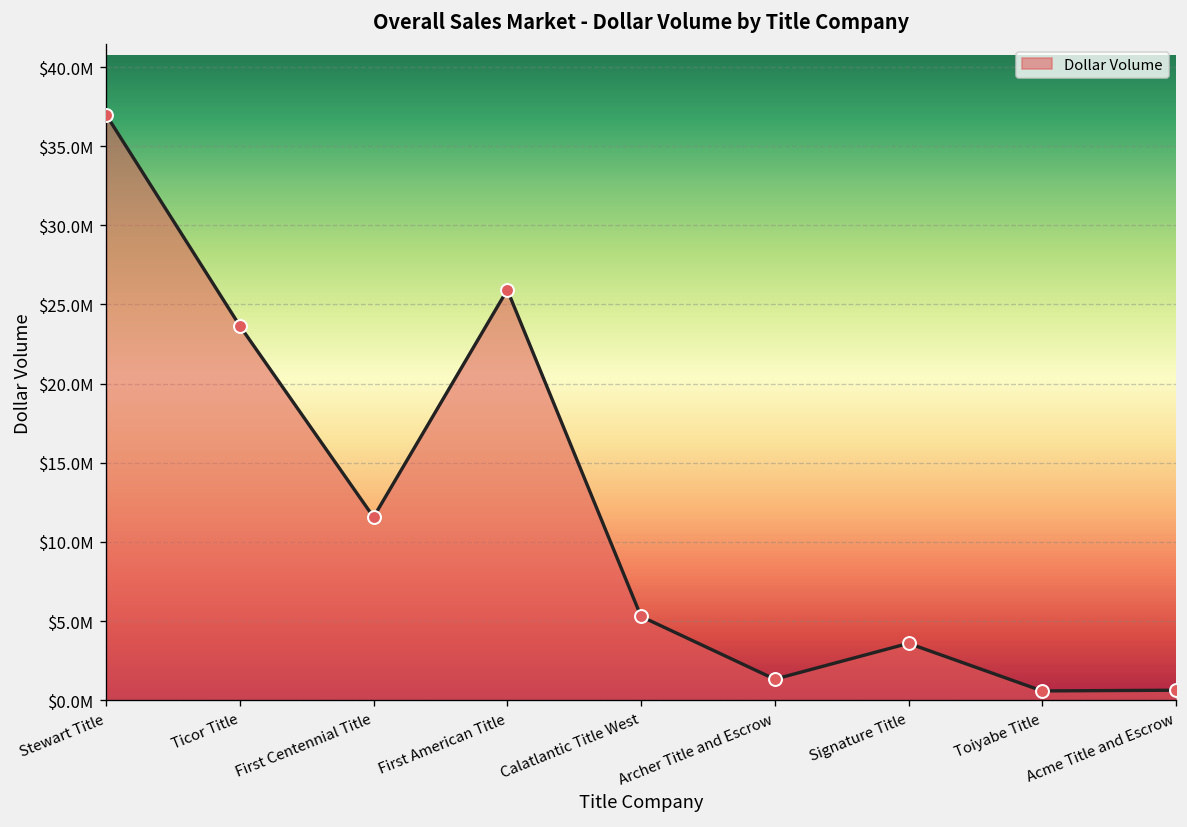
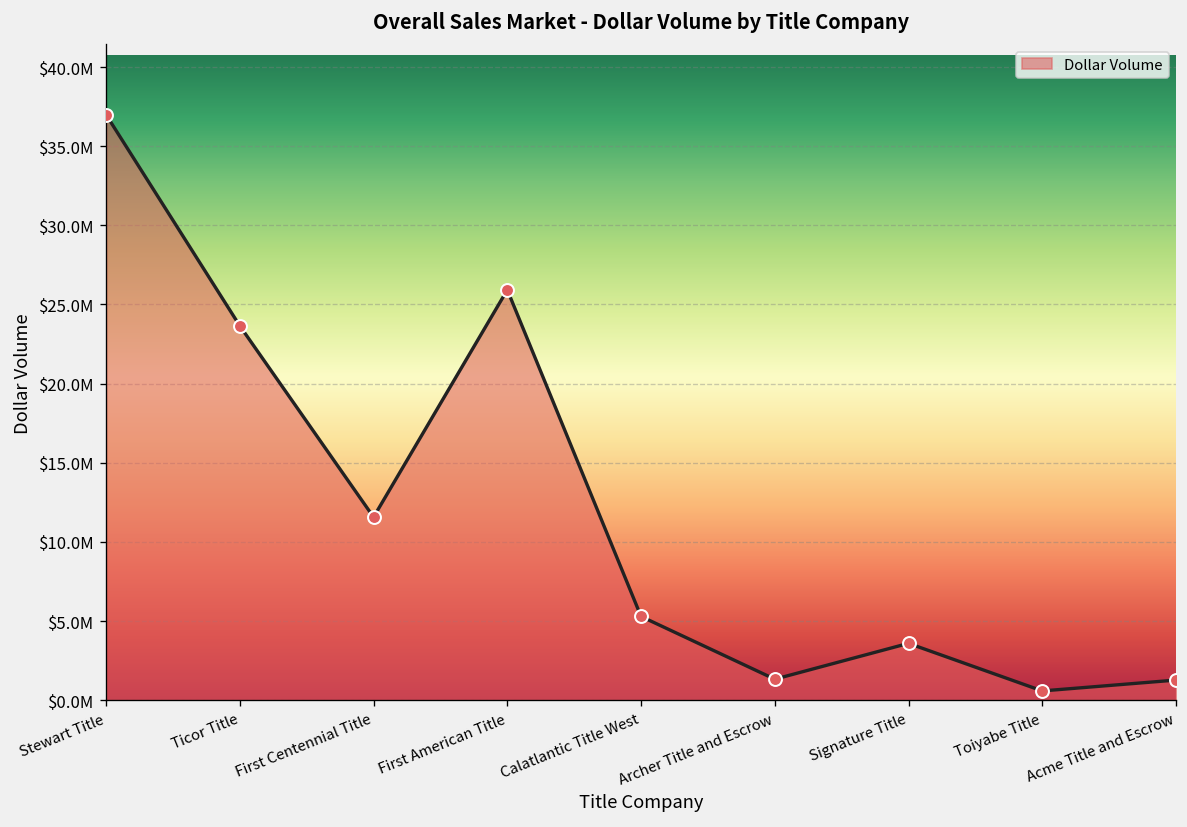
  {
    "Stewart Title": "$37000000",
    "Ticor Title": "$23600000",
    "First Centennial Title": "$11600000",
    "First American Title": "$25900000",
    "Calatlantic Title West": "$5300000",
    "Archer Title and Escrow": "$1300000",
    "Signature Title": "$3600000",
    "Toiyabe Title": "$600000",
-   "Acme Title and Escrow": "$600000"
+   "Acme Title and Escrow": "$1300000"
  }
